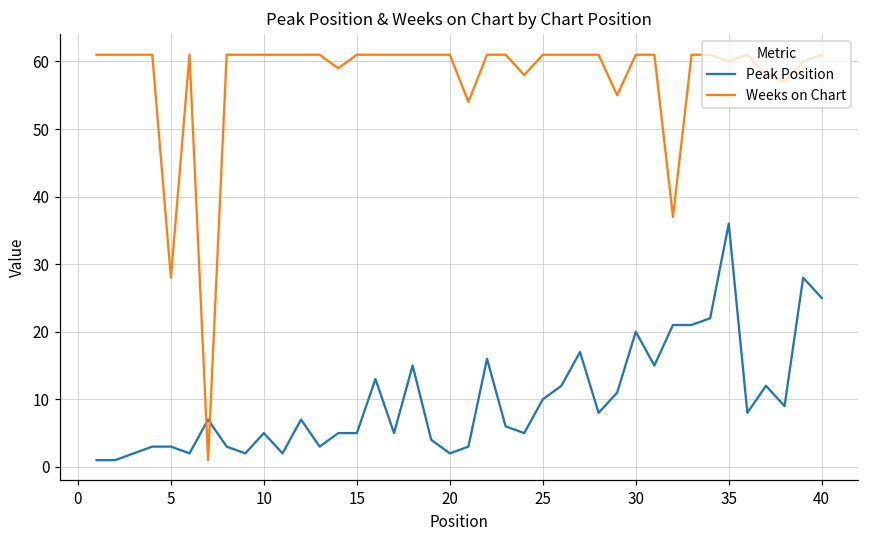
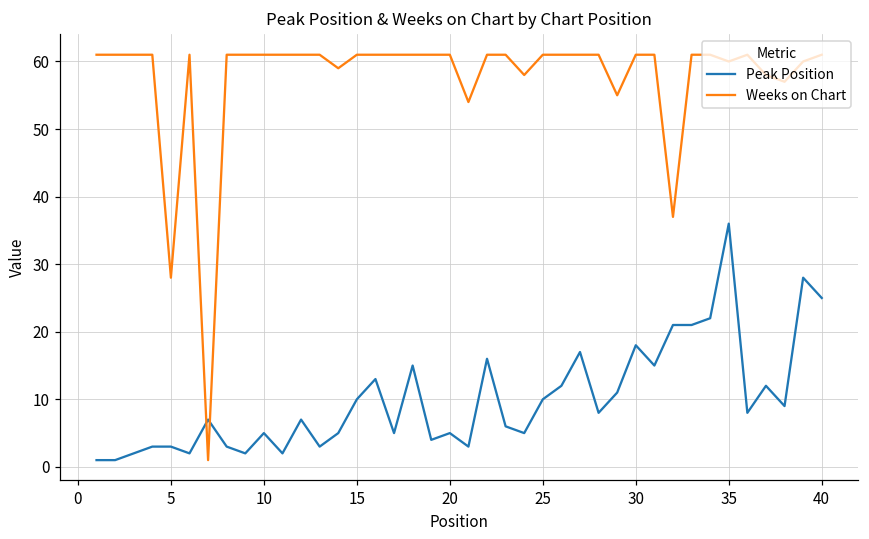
  {
    "Peak Position": {
      "5": 3,
      "10": 5,
-     "15": 5,
-     "20": 2,
+     "15": 10,
+     "20": 5,
      "25": 10,
-     "30": 20,
+     "30": 18,
      "35": 36,
      "40": 25
    },
    "Weeks on Chart": {
      "5": 28,
      "10": 61,
      "15": 61,
      "20": 61,
      "25": 61,
      "30": 61
    }
  }
